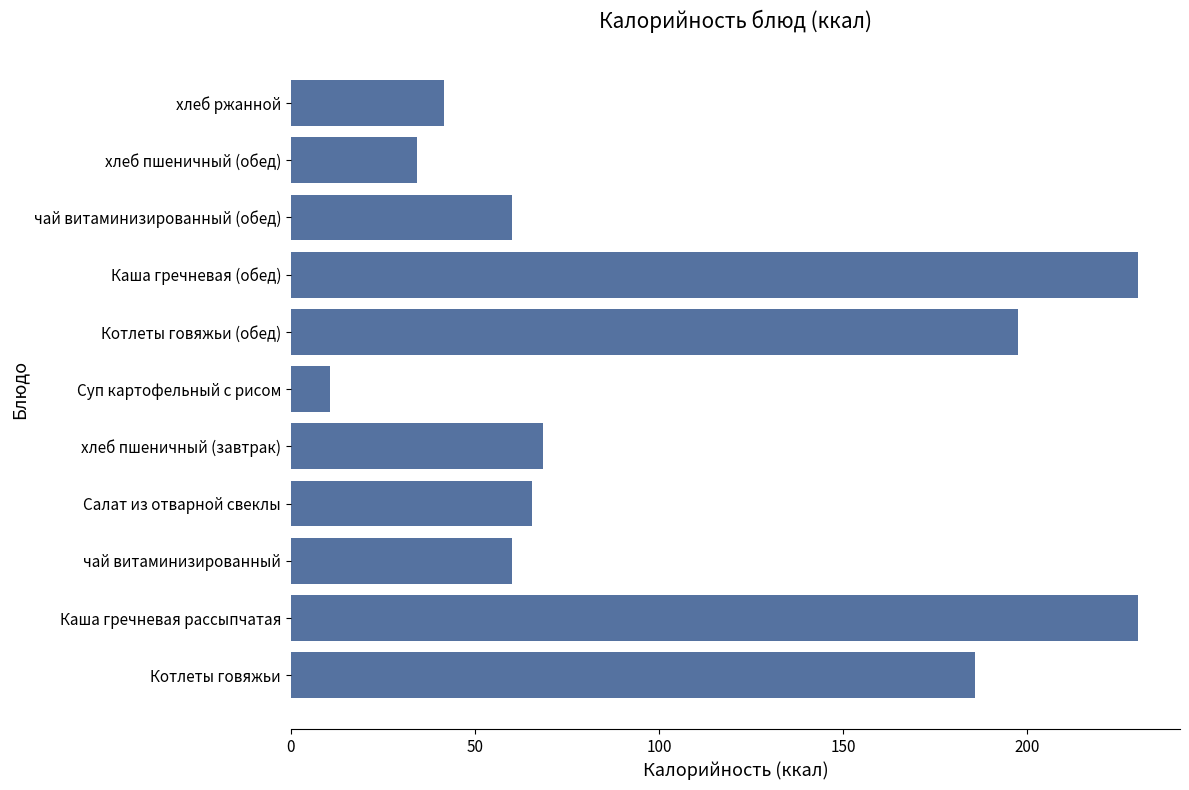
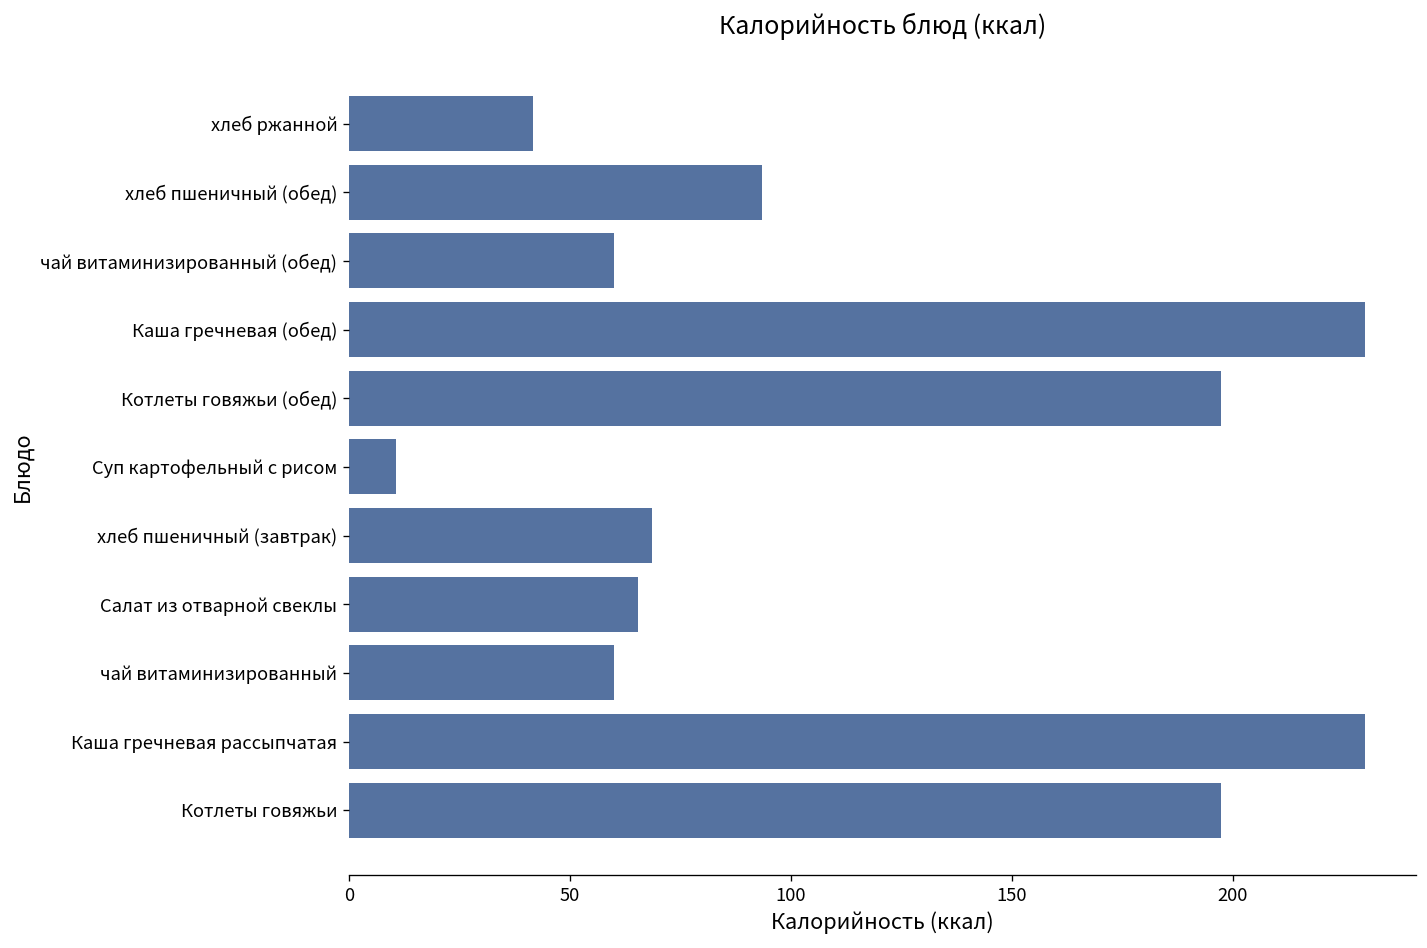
  {
    "хлеб ржанной": 42,
-   "хлеб пшеничный (обед)": 34,
+   "хлеб пшеничный (обед)": 94,
    "чай витаминизированный (обед)": 60,
    "Каша гречневая (обед)": 230,
    "Котлеты говяжьи (обед)": 197,
    "Суп картофельный с рисом": 11,
    "хлеб пшеничный (завтрак)": 69,
    "Салат из отварной свеклы": 65,
    "чай витаминизированный": 60,
    "Каша гречневая рассыпчатая": 230,
-   "Котлеты говяжьи": 186
+   "Котлеты говяжьи": 197
  }
